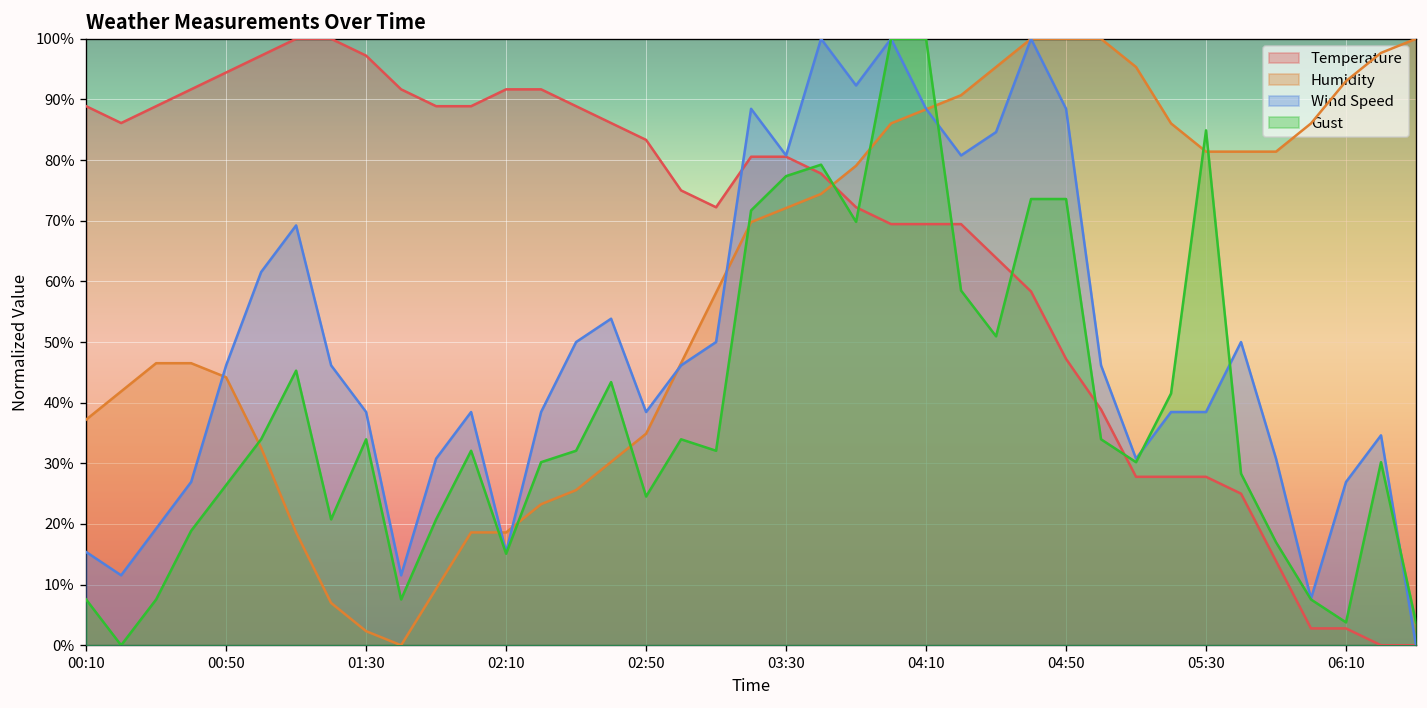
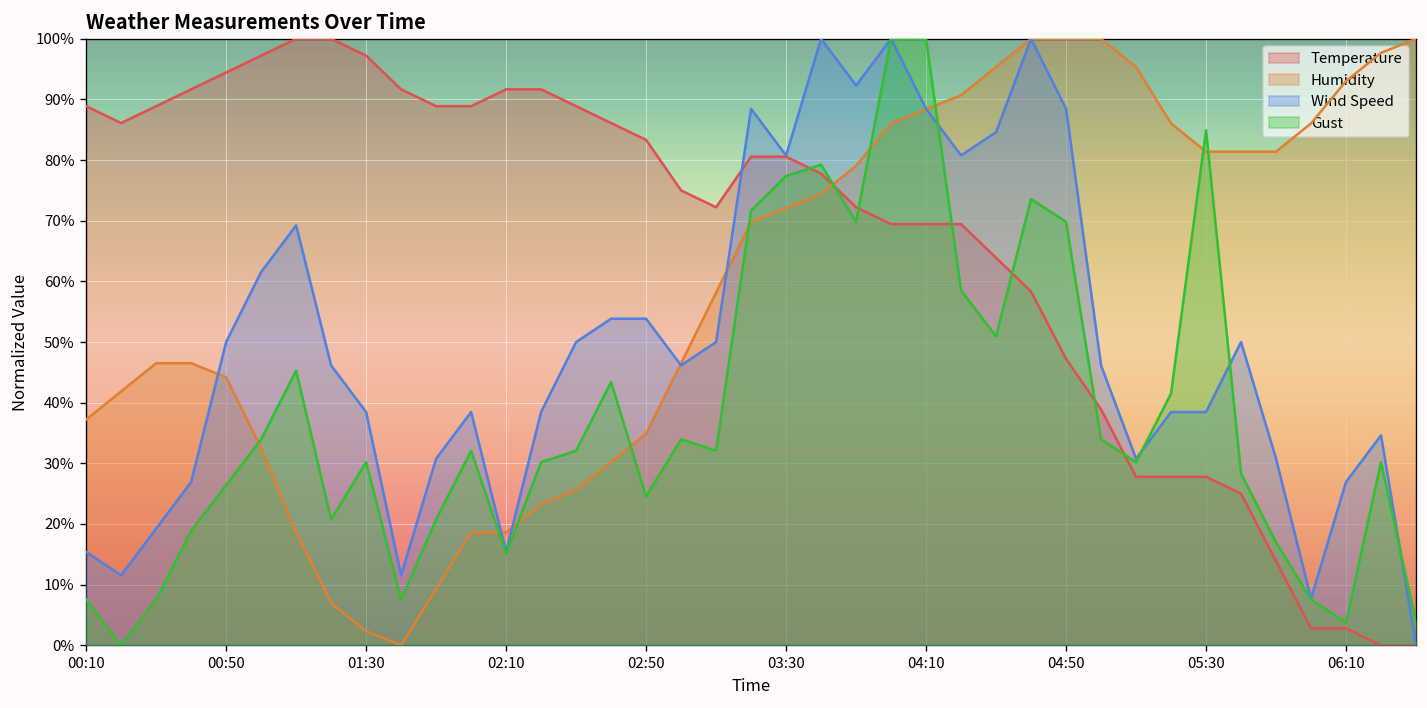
  {
    "Wind Speed": {
      "00:10": "15%",
-     "00:50": "46%",
+     "00:50": "50%",
      "01:30": "38%",
-     "02:50": "38%",
+     "02:50": "54%",
      "04:50": "88%",
      "05:30": "38%",
      "06:10": "27%"
    },
    "Gust": {
      "00:10": "8%",
      "00:50": "26%",
-     "01:30": "34%",
+     "01:30": "30%",
      "02:50": "25%",
      "03:30": "77%",
      "04:10": "100%",
-     "04:50": "74%",
+     "04:50": "70%",
      "05:30": "85%",
      "06:10": "4%"
    }
  }
